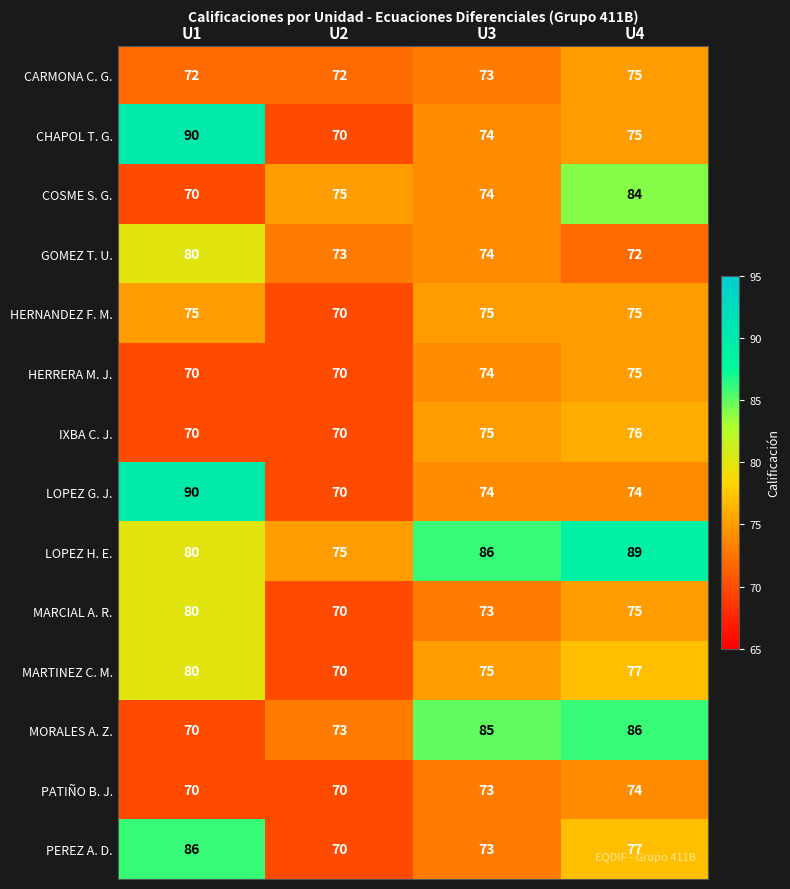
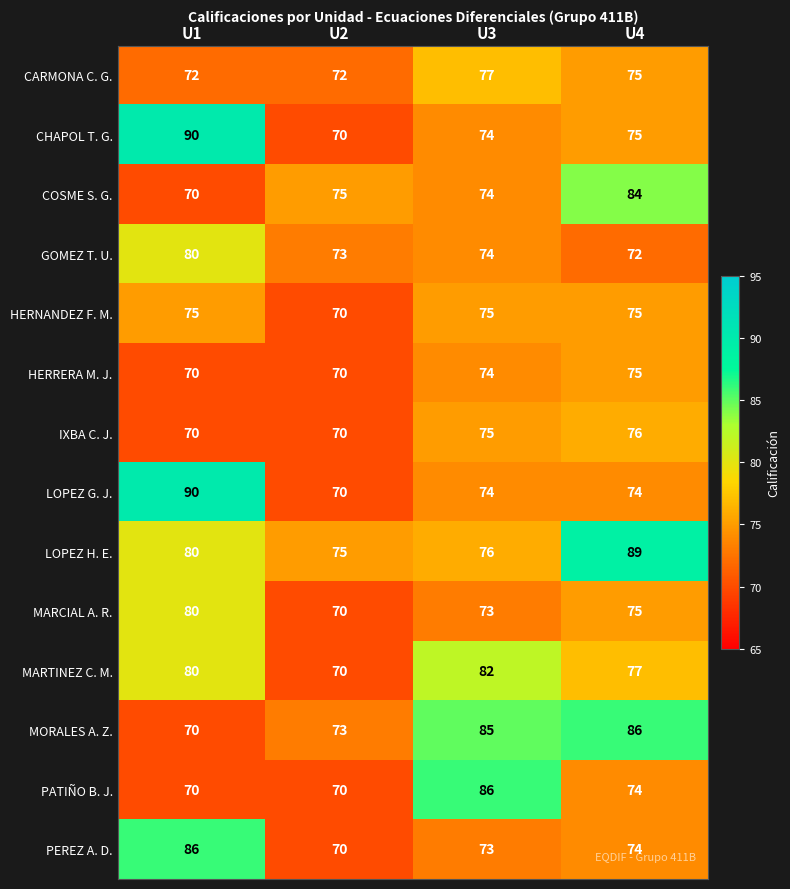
  {
    "CARMONA C. G.": {
      "U1": 72,
      "U2": 72,
-     "U3": 73,
+     "U3": 77,
      "U4": 75
    },
    "CHAPOL T. G.": {
      "U1": 90,
      "U2": 70,
      "U3": 74,
      "U4": 75
    },
    "COSME S. G.": {
      "U1": 70,
      "U2": 75,
      "U3": 74,
      "U4": 84
    },
    "GOMEZ T. U.": {
      "U1": 80,
      "U2": 73,
      "U3": 74,
      "U4": 72
    },
    "HERNANDEZ F. M.": {
      "U1": 75,
      "U2": 70,
      "U3": 75,
      "U4": 75
    },
    "HERRERA M. J.": {
      "U1": 70,
      "U2": 70,
      "U3": 74,
      "U4": 75
    },
    "IXBA C. J.": {
      "U1": 70,
      "U2": 70,
      "U3": 75,
      "U4": 76
    },
    "LOPEZ G. J.": {
      "U1": 90,
      "U2": 70,
      "U3": 74,
      "U4": 74
    },
    "LOPEZ H. E.": {
      "U1": 80,
      "U2": 75,
-     "U3": 86,
+     "U3": 76,
      "U4": 89
    },
    "MARCIAL A. R.": {
      "U1": 80,
      "U2": 70,
      "U3": 73,
      "U4": 75
    },
    "MARTINEZ C. M.": {
      "U1": 80,
      "U2": 70,
-     "U3": 75,
+     "U3": 82,
      "U4": 77
    },
    "MORALES A. Z.": {
      "U1": 70,
      "U2": 73,
      "U3": 85,
      "U4": 86
    },
    "PATIÑO B. J.": {
      "U1": 70,
      "U2": 70,
-     "U3": 73,
+     "U3": 86,
      "U4": 74
    },
    "PEREZ A. D.": {
      "U1": 86,
      "U2": 70,
      "U3": 73,
-     "U4": 77
+     "U4": 74
    }
  }
